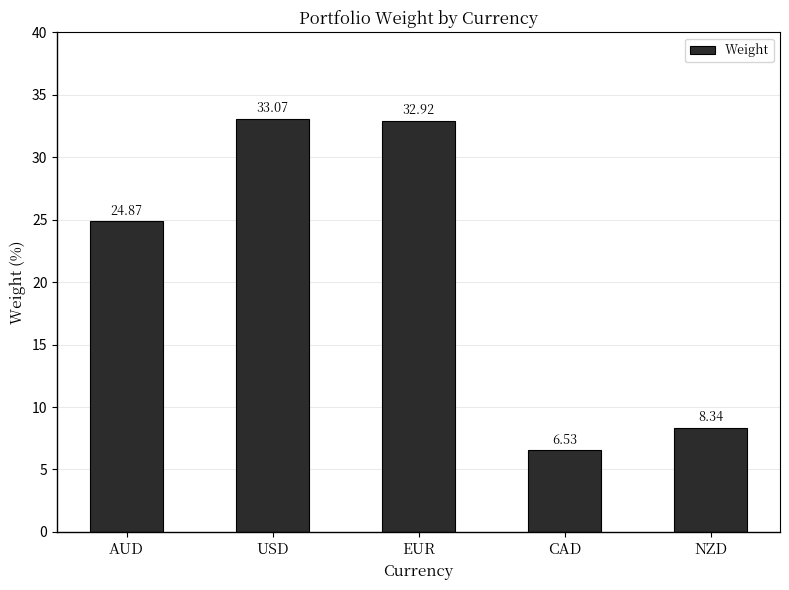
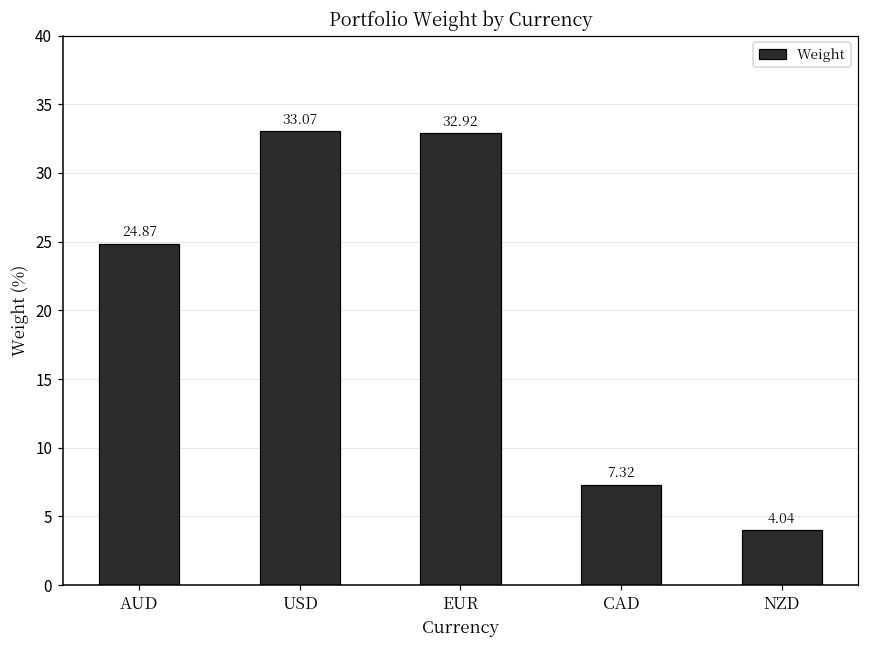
  {
    "AUD": 24.87,
    "USD": 33.07,
    "EUR": 32.92,
-   "CAD": 6.53,
-   "NZD": 8.34
+   "CAD": 7.32,
+   "NZD": 4.04
  }
